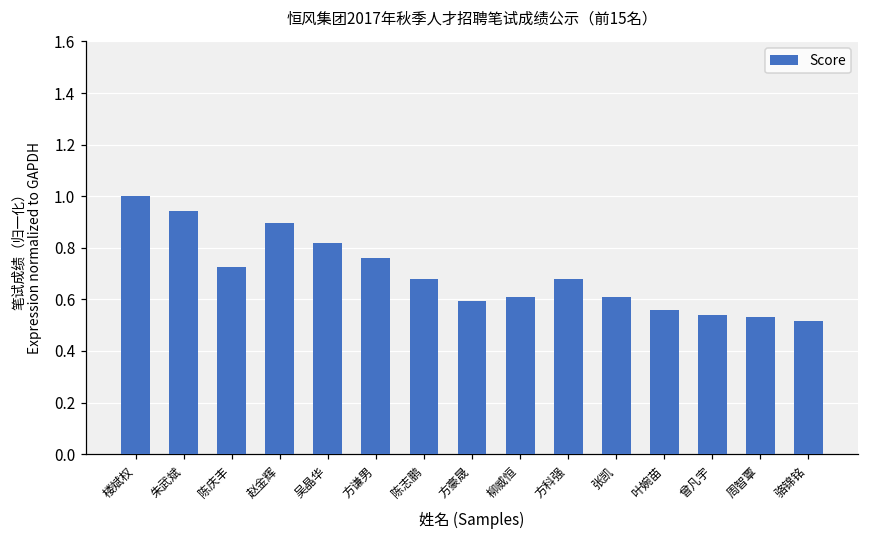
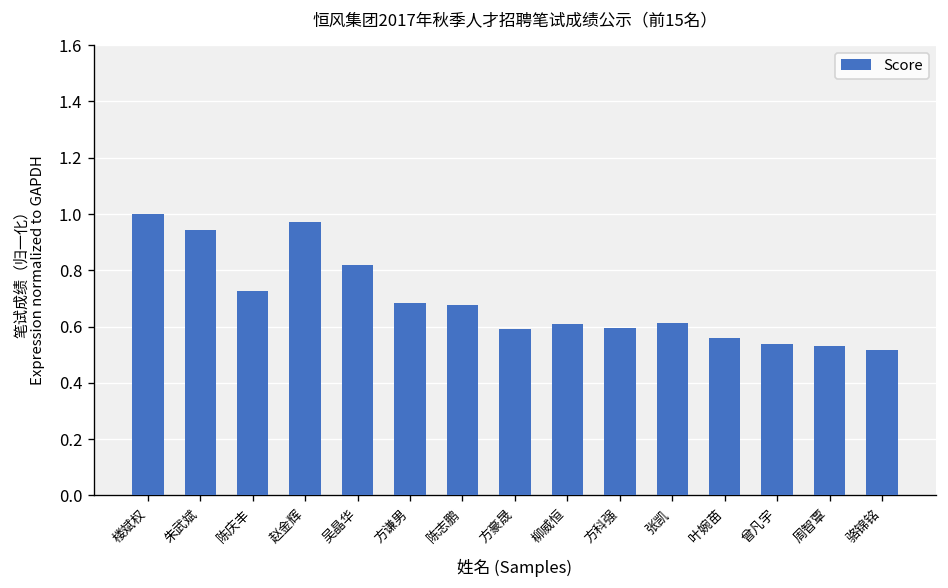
  {
    "楼斌权": 1.00,
    "朱武斌": 0.94,
    "陈庆丰": 0.73,
-   "赵金辉": 0.90,
+   "赵金辉": 0.97,
    "吴晶华": 0.82,
-   "方谦男": 0.76,
+   "方谦男": 0.69,
    "陈志鹏": 0.68,
    "方豪晟": 0.59,
    "柳威恒": 0.61,
-   "方科强": 0.68,
+   "方科强": 0.59,
    "张凯": 0.61,
    "叶婉苗": 0.56,
    "曾凡宇": 0.54,
    "周智覃": 0.53,
    "骆锦铭": 0.52
  }
